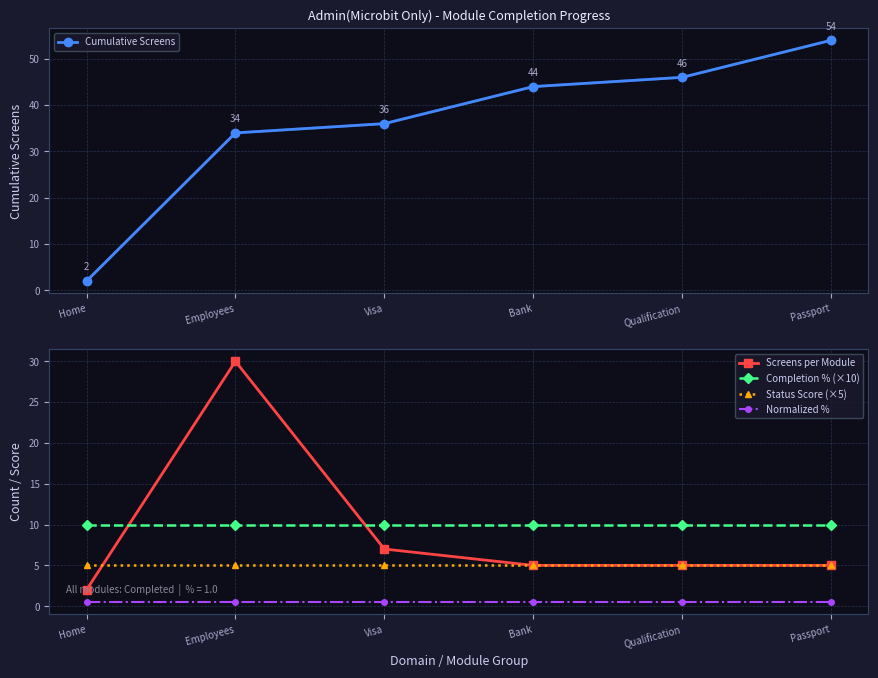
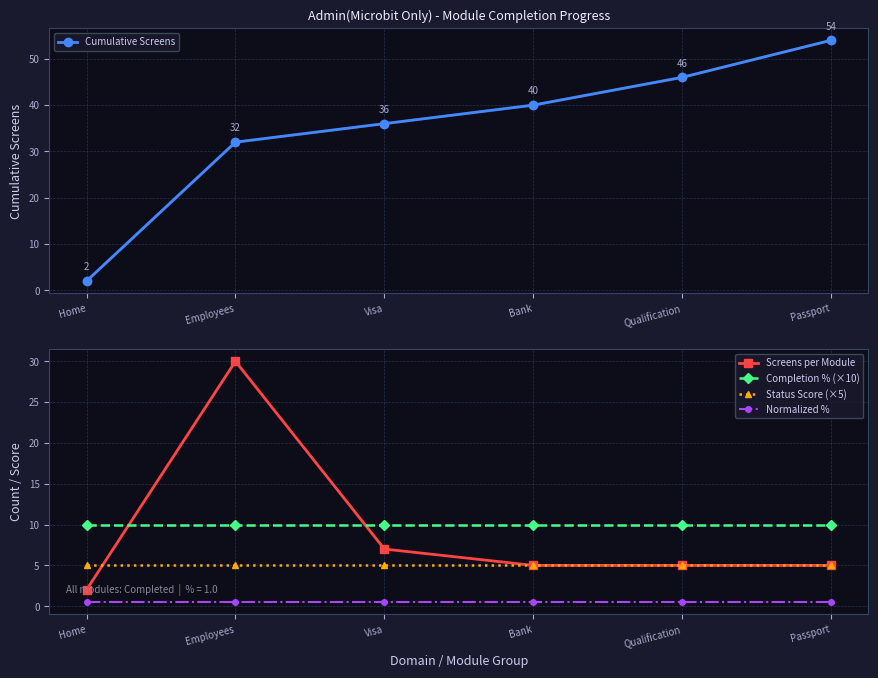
  {
    "Admin(Microbit Only) - Module Completion Progress": {
      "Home": 2,
-     "Employees": 34,
+     "Employees": 32,
      "Visa": 36,
-     "Bank": 44,
+     "Bank": 40,
      "Qualification": 46,
      "Passport": 54
    }
  }
